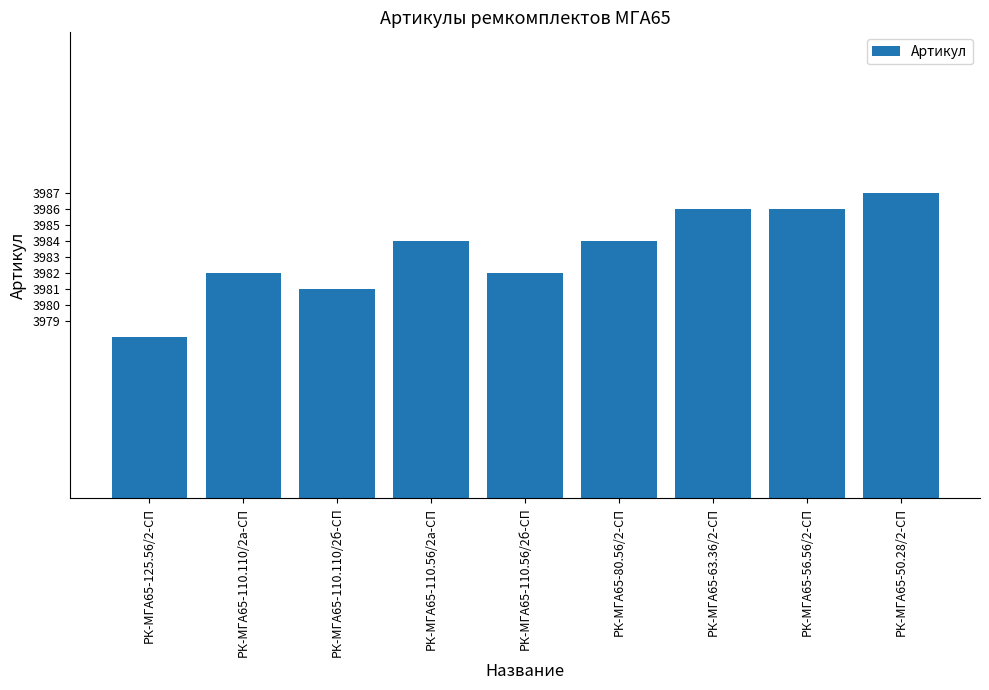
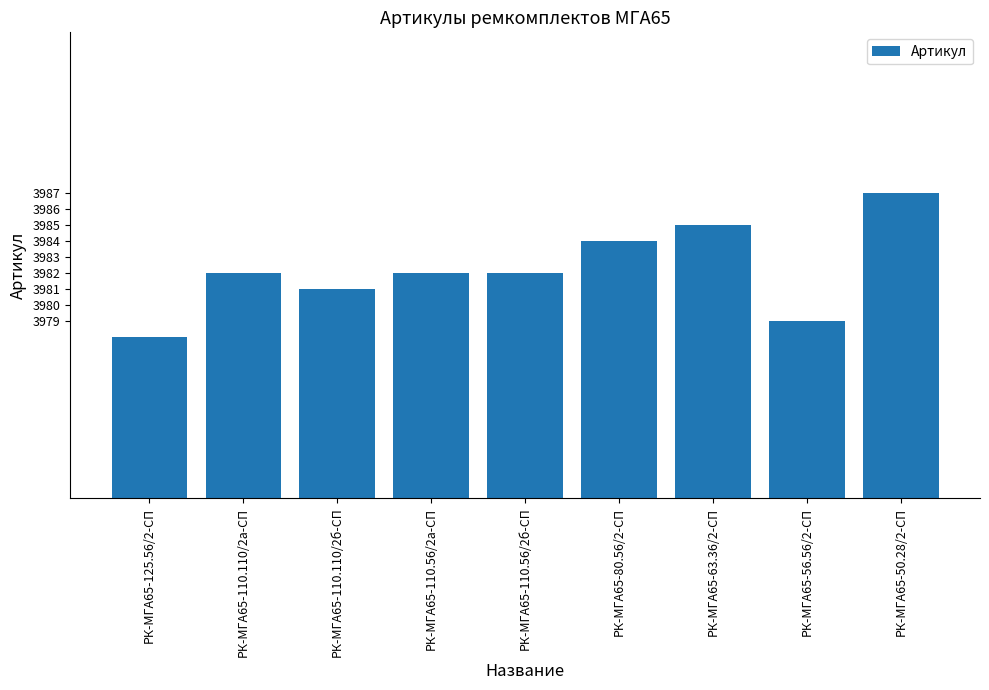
  {
    "РК-МГА65-125.56/2-СП": 3978,
    "РК-МГА65-110.110/2а-СП": 3982,
    "РК-МГА65-110.110/2б-СП": 3981,
-   "РК-МГА65-110.56/2а-СП": 3984,
+   "РК-МГА65-110.56/2а-СП": 3982,
    "РК-МГА65-110.56/2б-СП": 3982,
    "РК-МГА65-80.56/2-СП": 3984,
-   "РК-МГА65-63.36/2-СП": 3986,
-   "РК-МГА65-56.56/2-СП": 3986,
+   "РК-МГА65-63.36/2-СП": 3985,
+   "РК-МГА65-56.56/2-СП": 3979,
    "РК-МГА65-50.28/2-СП": 3987
  }
